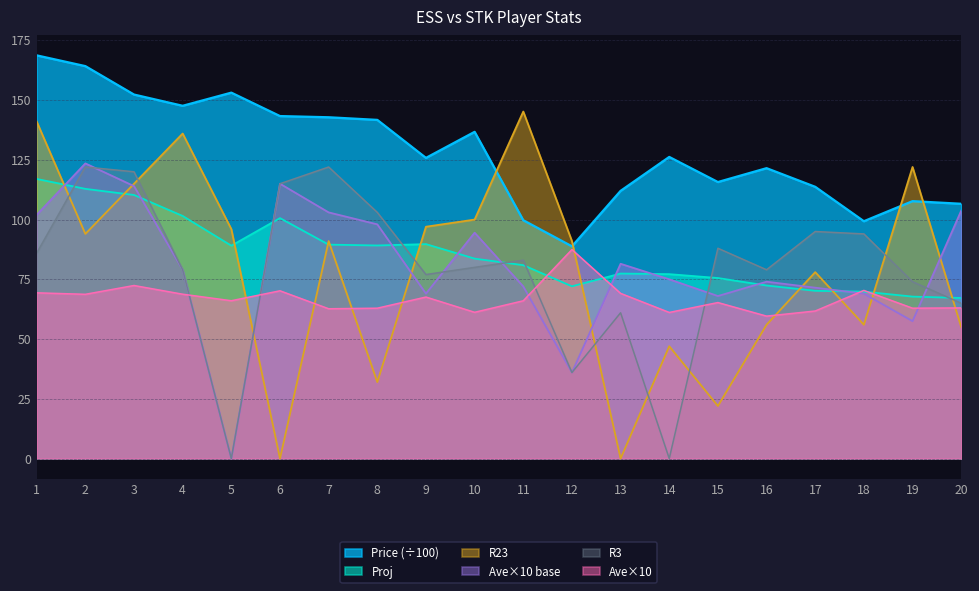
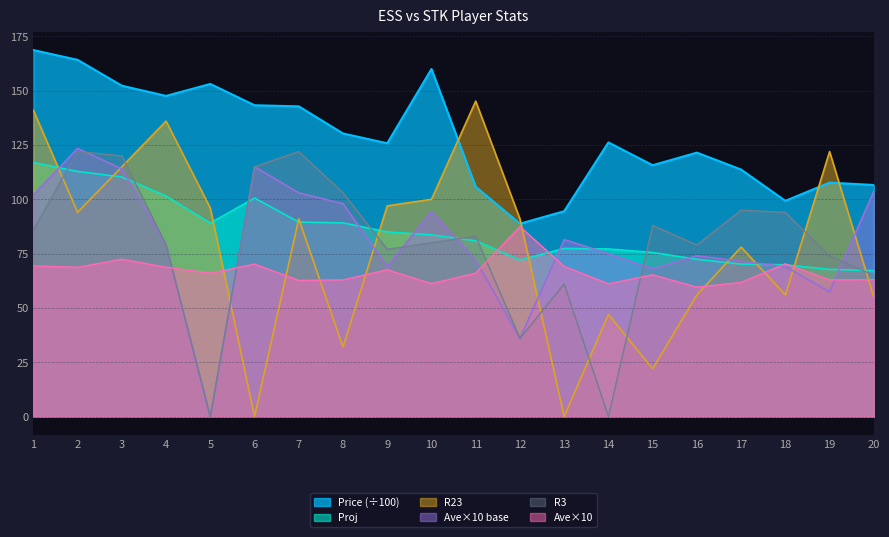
  {
    "Price (÷100)": {
      "1": 169,
      "2": 164,
      "3": 152,
      "4": 148,
      "5": 153,
      "6": 143,
      "7": 143,
-     "8": 142,
+     "8": 130,
      "9": 126,
-     "10": 137,
-     "11": 100,
+     "10": 160,
+     "11": 106,
      "12": 89,
-     "13": 112,
+     "13": 95,
      "14": 126,
      "15": 116,
      "16": 122,
      "17": 114,
      "18": 99,
      "19": 108,
      "20": 107
    },
    "Proj": {
      "1": 117,
      "2": 113,
      "3": 110,
      "4": 102,
      "5": 89,
      "6": 101,
      "7": 90,
      "8": 89,
-     "9": 90,
+     "9": 85,
      "10": 84,
      "11": 81,
      "12": 72,
      "13": 77,
      "14": 77,
      "15": 76,
      "16": 72,
      "17": 70,
      "19": 68,
      "20": 67
    },
    "R23": {
      "1": 141,
      "2": 94,
      "4": 136,
      "5": 96,
      "6": 0,
      "7": 91,
      "8": 32,
      "9": 97,
      "10": 100,
      "11": 145,
      "12": 91,
      "13": 0,
      "14": 47,
      "15": 22,
      "16": 56,
      "17": 78,
      "18": 56,
      "19": 122,
      "20": 55
    },
    "Ave×10 base": {
      "1": 102,
      "2": 124,
      "7": 103,
      "8": 98,
      "9": 69,
      "10": 95,
      "11": 72,
      "13": 82,
      "14": 75,
      "15": 68,
      "16": 74,
      "17": 72,
      "19": 58,
      "20": 104
    },
    "R3": {
      "1": 86,
      "2": 122,
      "3": 120,
      "7": 122,
      "8": 103,
      "9": 77,
      "10": 80,
      "11": 83,
      "13": 61,
      "14": 0,
      "15": 88,
      "16": 79,
      "17": 95,
      "18": 94,
      "19": 74,
      "20": 65
    },
    "Ave×10": {
      "1": 69,
      "2": 69,
      "3": 72,
      "4": 69,
      "5": 66,
      "6": 70,
      "7": 63,
      "8": 63,
      "9": 68,
      "10": 61,
      "11": 66,
      "12": 87,
      "13": 69,
      "14": 61,
      "15": 65,
      "16": 60,
      "17": 62,
      "19": 63,
      "20": 63
    }
  }
